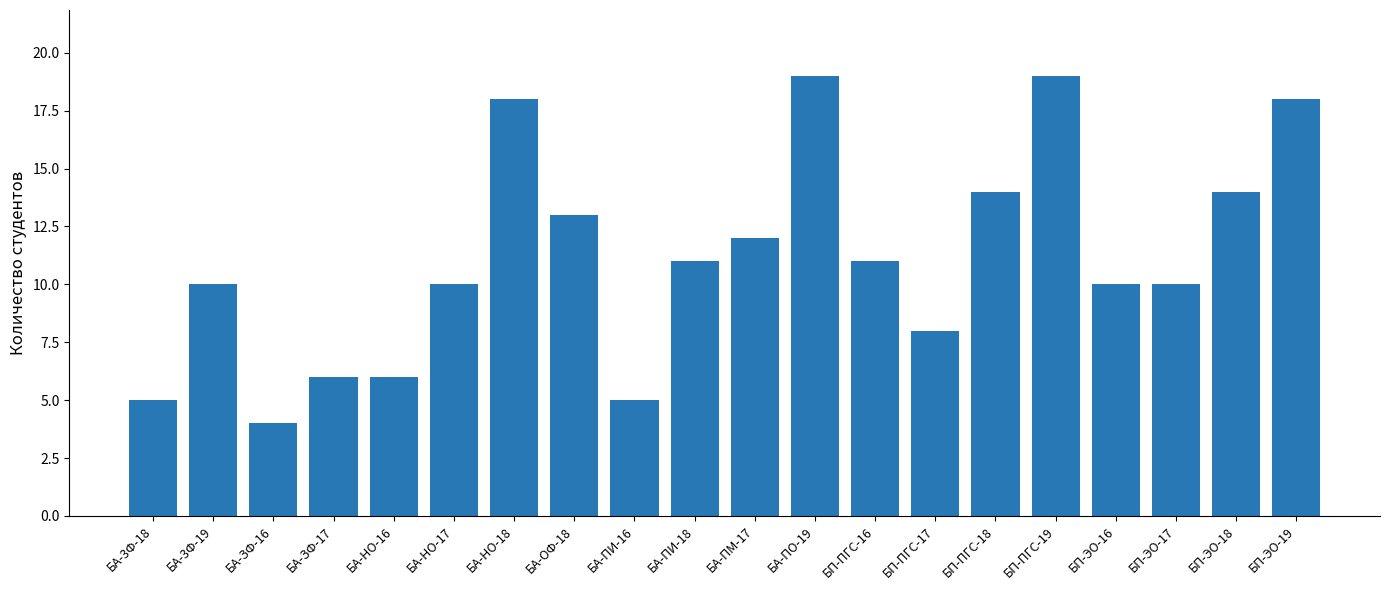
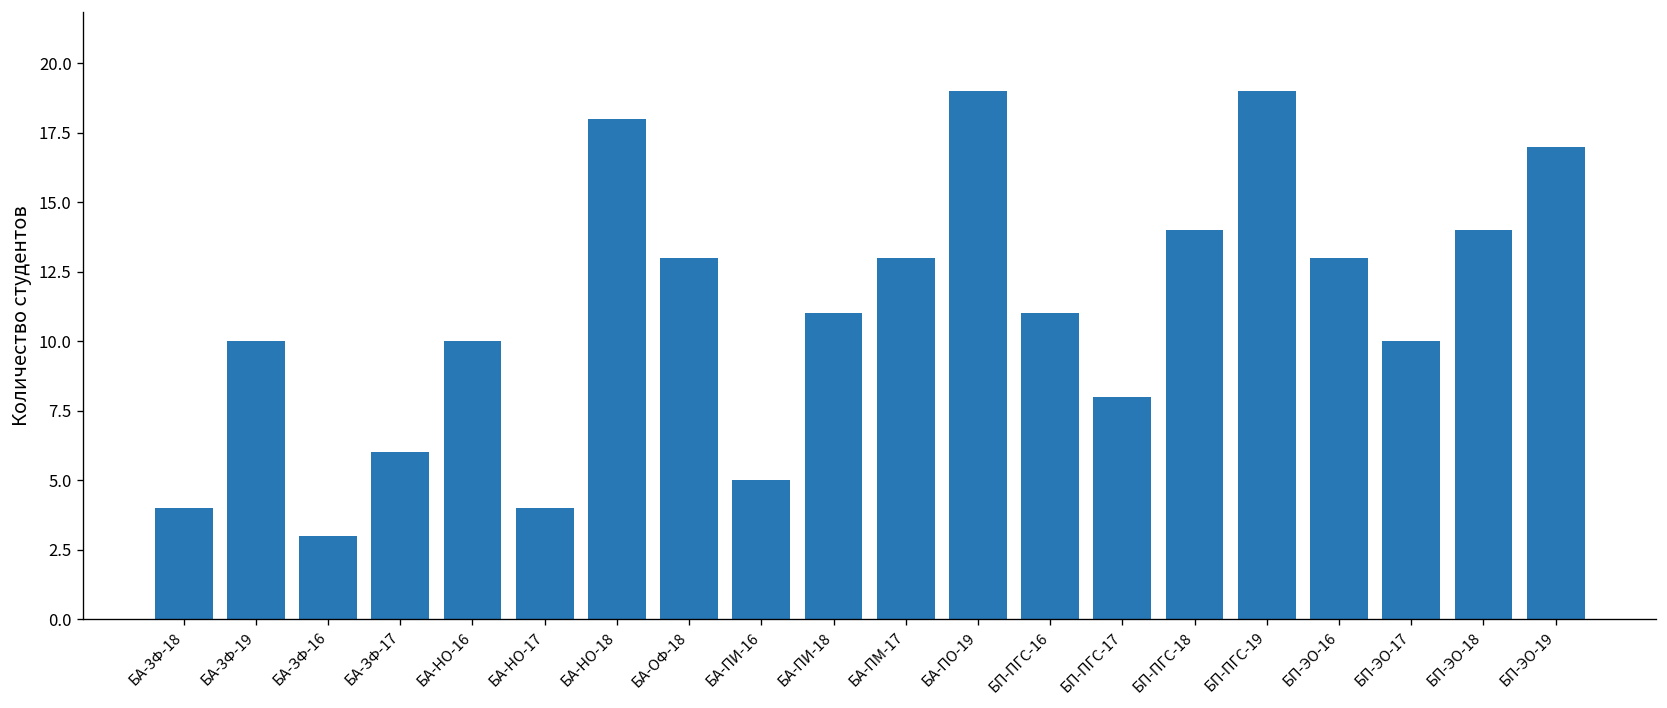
  {
-   "БА-3Ф-18": 5,
+   "БА-3Ф-18": 4,
    "БА-3Ф-19": 10,
-   "БА-ЗФ-16": 4,
+   "БА-ЗФ-16": 3,
    "БА-ЗФ-17": 6,
-   "БА-НО-16": 6,
-   "БА-НО-17": 10,
+   "БА-НО-16": 10,
+   "БА-НО-17": 4,
    "БА-НО-18": 18,
    "БА-ОФ-18": 13,
    "БА-ПИ-16": 5,
    "БА-ПИ-18": 11,
-   "БА-ПМ-17": 12,
+   "БА-ПМ-17": 13,
    "БА-ПО-19": 19,
    "БП-ПГС-16": 11,
    "БП-ПГС-17": 8,
    "БП-ПГС-18": 14,
    "БП-ПГС-19": 19,
-   "БП-ЭО-16": 10,
+   "БП-ЭО-16": 13,
    "БП-ЭО-17": 10,
    "БП-ЭО-18": 14,
-   "БП-ЭО-19": 18
+   "БП-ЭО-19": 17
  }
